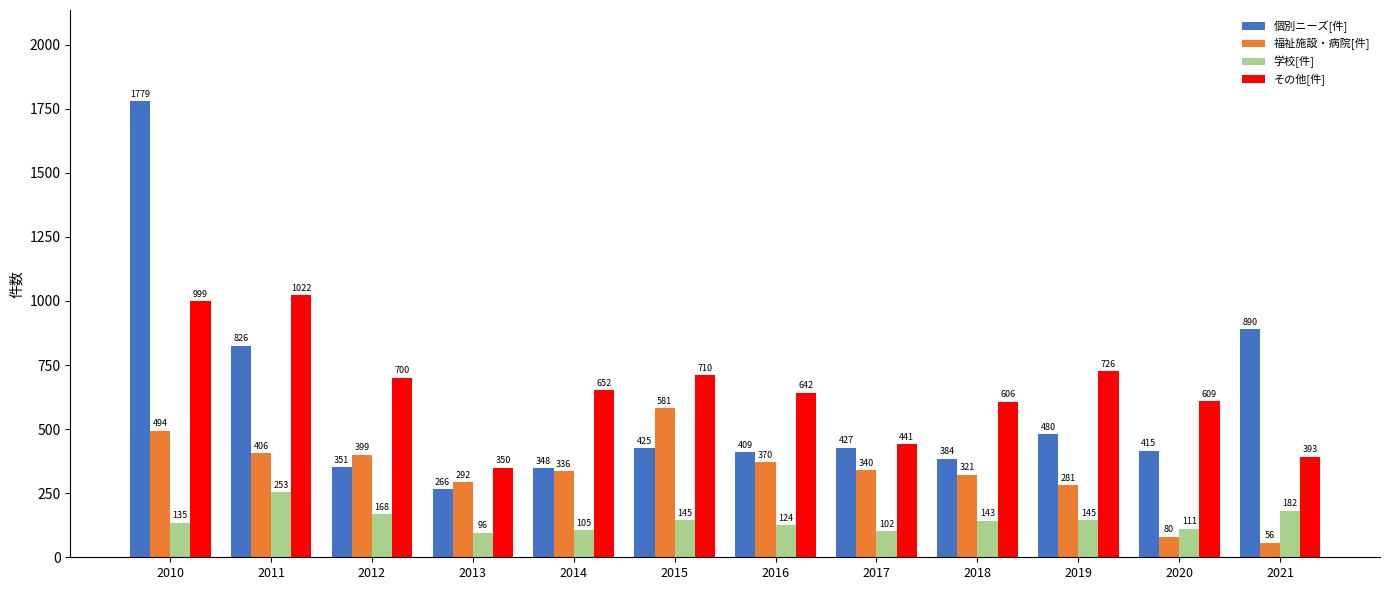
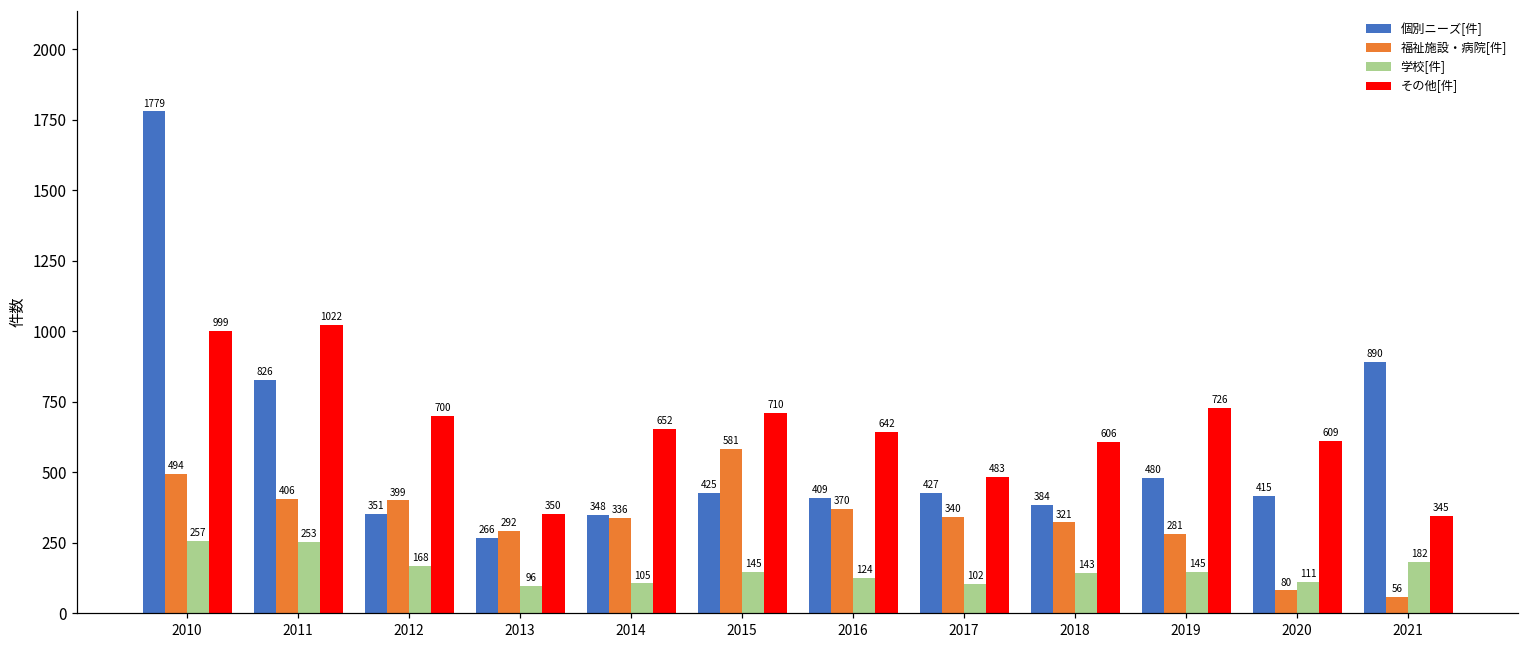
  {
    "個別ニーズ[件]": {
      "2010": 1779,
      "2011": 826,
      "2012": 351,
      "2013": 266,
      "2014": 348,
      "2015": 425,
      "2016": 409,
      "2017": 427,
      "2018": 384,
      "2019": 480,
      "2020": 415,
      "2021": 890
    },
    "福祉施設・病院[件]": {
      "2010": 494,
      "2011": 406,
      "2012": 399,
      "2013": 292,
      "2014": 336,
      "2015": 581,
      "2016": 370,
      "2017": 340,
      "2018": 321,
      "2019": 281,
      "2020": 80,
      "2021": 56
    },
    "学校[件]": {
-     "2010": 135,
+     "2010": 257,
      "2011": 253,
      "2012": 168,
      "2013": 96,
      "2014": 105,
      "2015": 145,
      "2016": 124,
      "2017": 102,
      "2018": 143,
      "2019": 145,
      "2020": 111,
      "2021": 182
    },
    "その他[件]": {
      "2010": 999,
      "2011": 1022,
      "2012": 700,
      "2013": 350,
      "2014": 652,
      "2015": 710,
      "2016": 642,
-     "2017": 441,
+     "2017": 483,
      "2018": 606,
      "2019": 726,
      "2020": 609,
-     "2021": 393
+     "2021": 345
    }
  }
